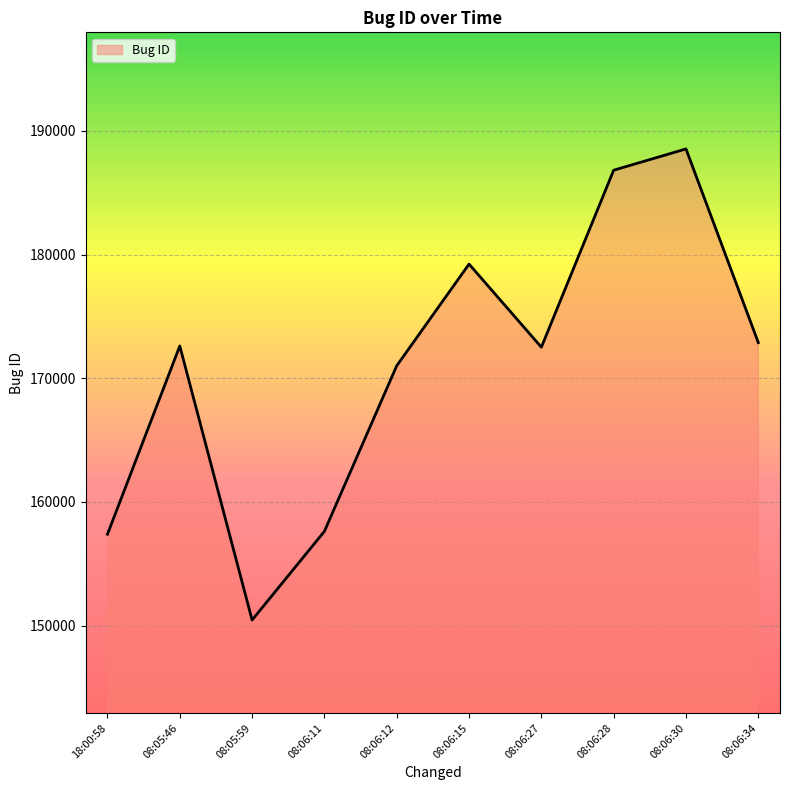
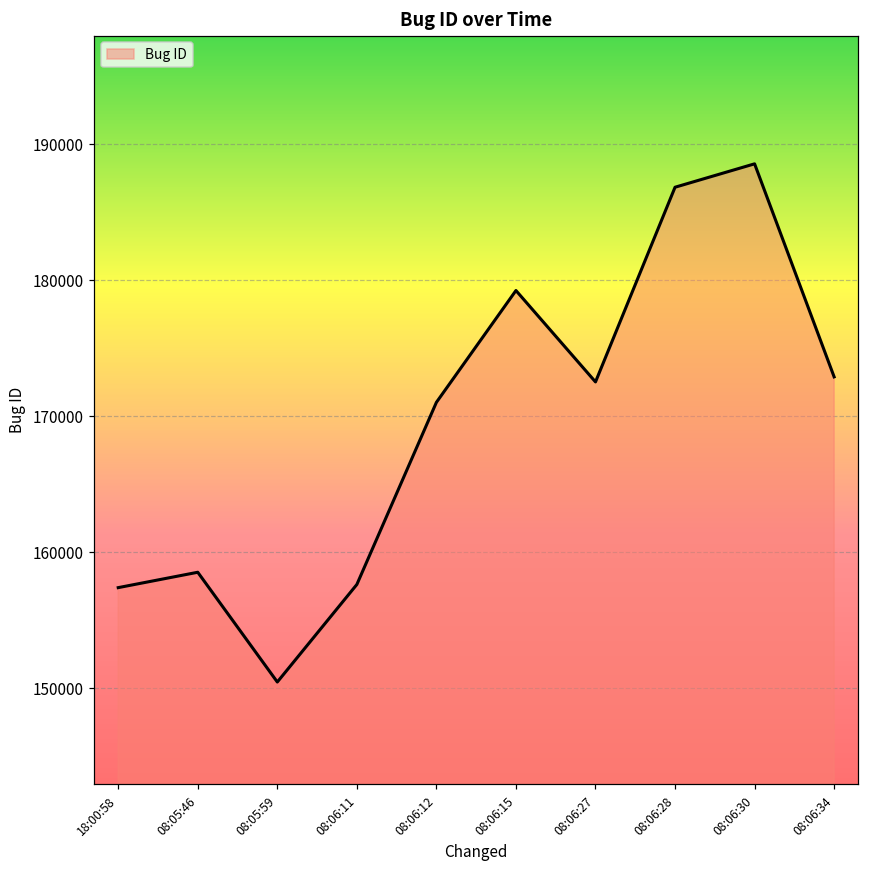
  {
    "18:00:58": 157400,
-   "08:05:46": 172600,
+   "08:05:46": 158500,
    "08:05:59": 150500,
    "08:06:11": 157600,
    "08:06:12": 171000,
    "08:06:15": 179200,
    "08:06:27": 172500,
    "08:06:28": 186800,
    "08:06:30": 188500,
    "08:06:34": 172900
  }
